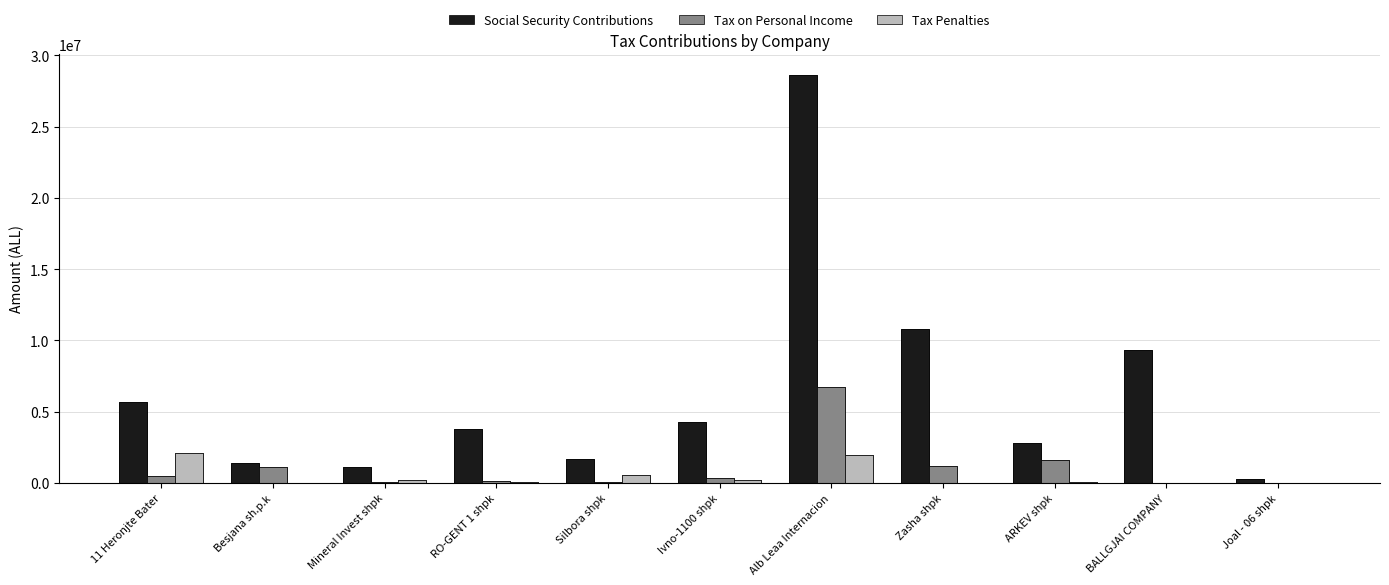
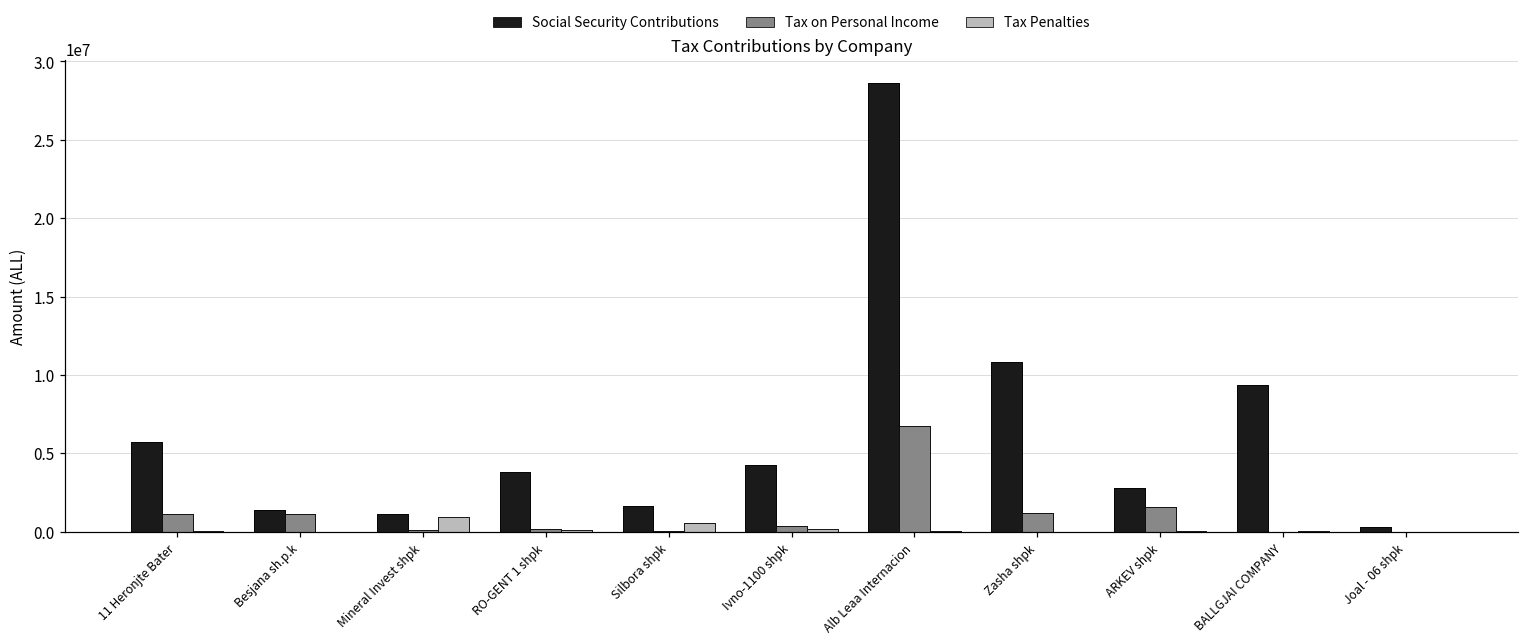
  {
    "Social Security Contributions": {
      "11 Heronjte Bater": 5700000,
      "Besjana sh.p.k": 1400000,
      "Mineral Invest shpk": 1100000,
      "RO-GENT 1 shpk": 3800000,
      "Silbora shpk": 1600000,
      "Ivno-1100 shpk": 4200000,
      "Alb Leaa Internacion": 28700000,
      "Zasha shpk": 10800000,
      "ARKEV shpk": 2800000,
      "BALLGJAI COMPANY": 9300000,
      "Joal - 06 shpk": 300000
    },
    "Tax on Personal Income": {
-     "11 Heronjte Bater": 500000,
+     "11 Heronjte Bater": 1100000,
      "Besjana sh.p.k": 1100000,
      "Ivno-1100 shpk": 400000,
      "Alb Leaa Internacion": 6700000,
      "Zasha shpk": 1200000,
      "ARKEV shpk": 1600000,
      "Joal - 06 shpk": 0
    },
    "Tax Penalties": {
-     "11 Heronjte Bater": 2100000,
+     "11 Heronjte Bater": 0,
      "Besjana sh.p.k": 0,
-     "Mineral Invest shpk": 200000,
+     "Mineral Invest shpk": 900000,
      "Silbora shpk": 600000,
-     "Alb Leaa Internacion": 1900000,
+     "Alb Leaa Internacion": 100000,
      "Joal - 06 shpk": 0
    }
  }
